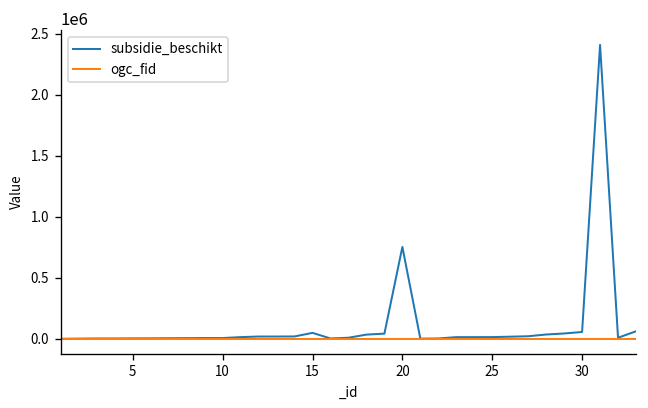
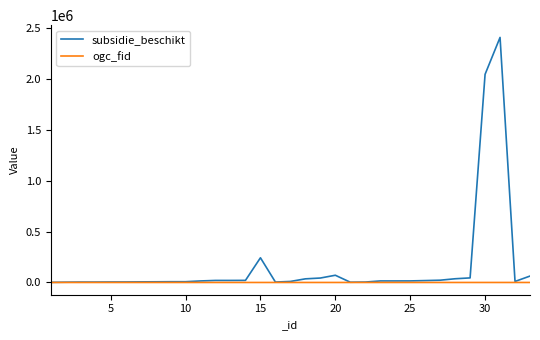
  {
    "subsidie_beschikt": {
-     "15": 50000,
-     "20": 750000,
-     "30": 60000
+     "15": 240000,
+     "20": 70000,
+     "30": 2050000
    },
    "ogc_fid": {
      "15": 0,
      "20": 0,
      "30": 0
    }
  }
